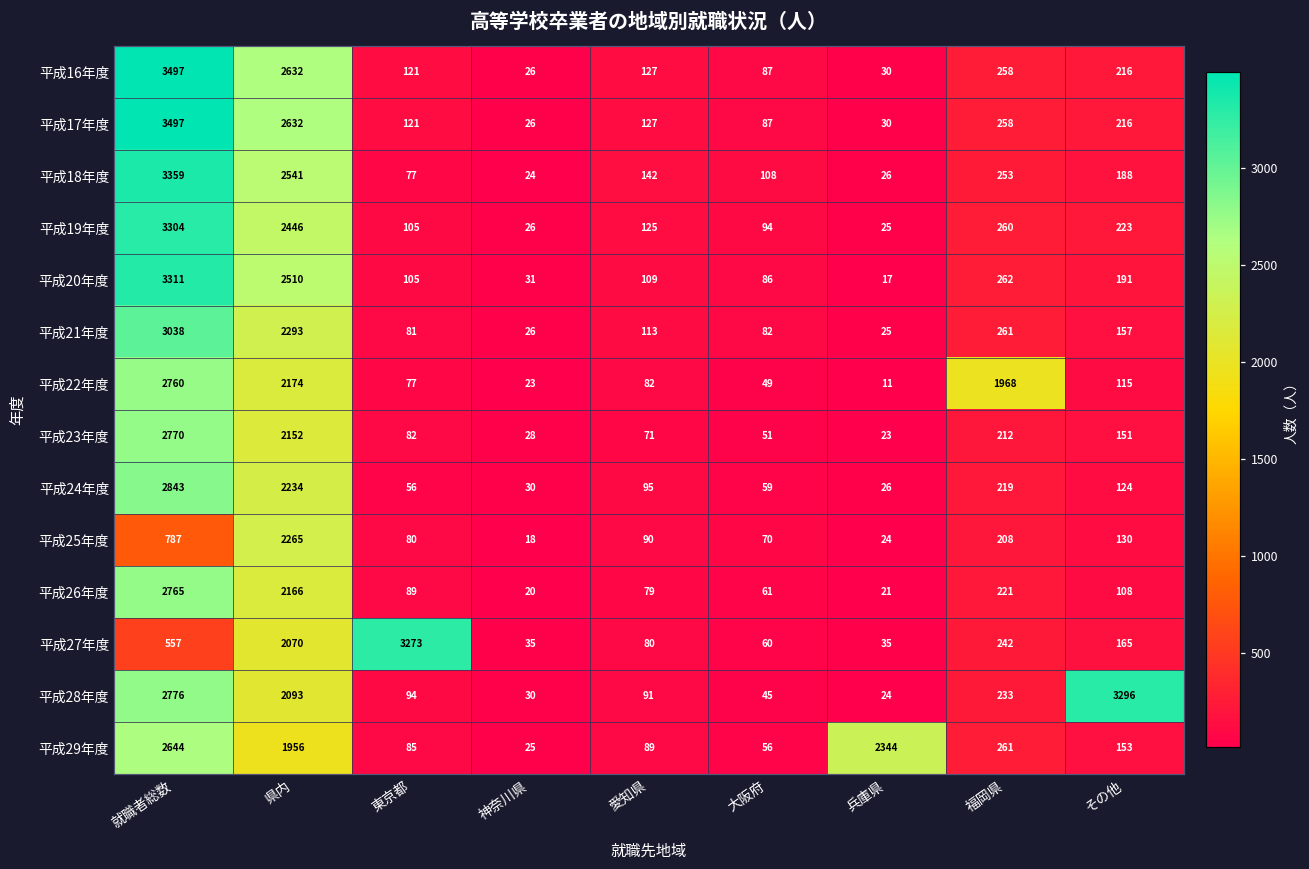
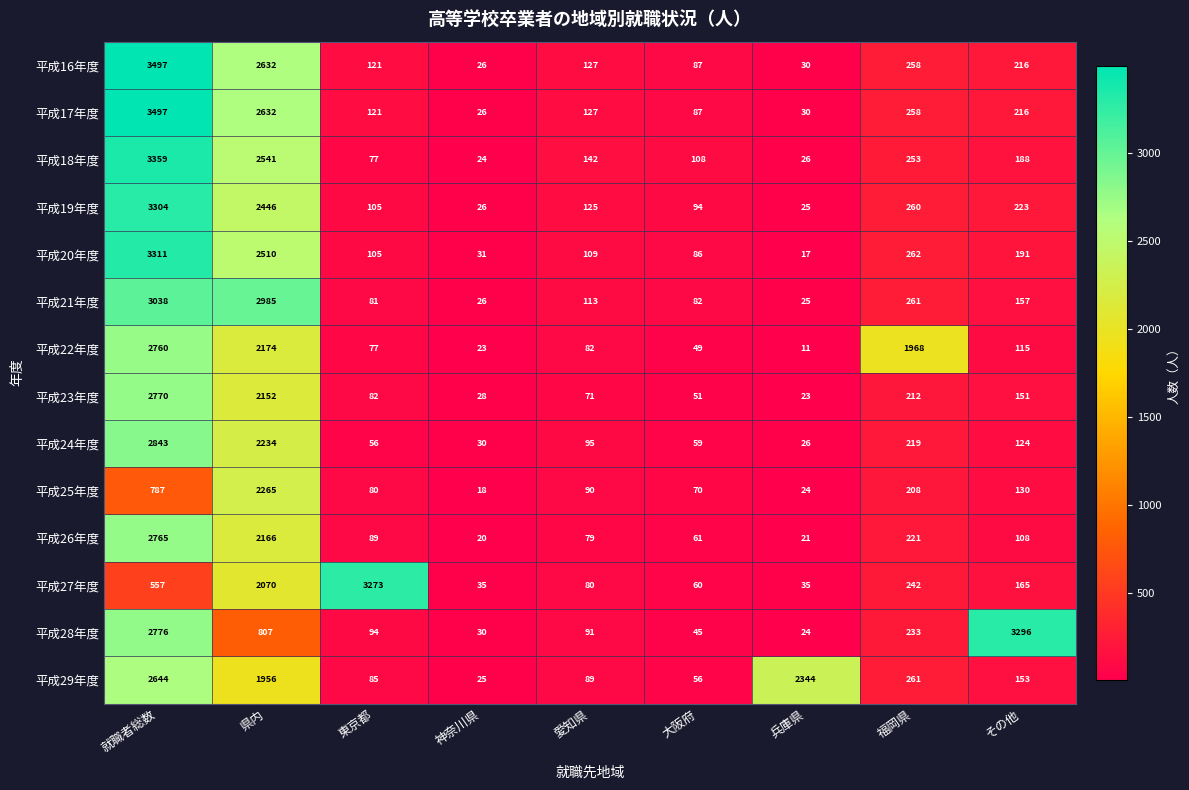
  {
    "平成16年度": {
      "就職者総数": 3497,
      "県内": 2632,
      "東京都": 121,
      "神奈川県": 26,
      "愛知県": 127,
      "大阪府": 87,
      "兵庫県": 30,
      "福岡県": 258,
      "その他": 216
    },
    "平成17年度": {
      "就職者総数": 3497,
      "県内": 2632,
      "東京都": 121,
      "神奈川県": 26,
      "愛知県": 127,
      "大阪府": 87,
      "兵庫県": 30,
      "福岡県": 258,
      "その他": 216
    },
    "平成18年度": {
      "就職者総数": 3359,
      "県内": 2541,
      "東京都": 77,
      "神奈川県": 24,
      "愛知県": 142,
      "大阪府": 108,
      "兵庫県": 26,
      "福岡県": 253,
      "その他": 188
    },
    "平成19年度": {
      "就職者総数": 3304,
      "県内": 2446,
      "東京都": 105,
      "神奈川県": 26,
      "愛知県": 125,
      "大阪府": 94,
      "兵庫県": 25,
      "福岡県": 260,
      "その他": 223
    },
    "平成20年度": {
      "就職者総数": 3311,
      "県内": 2510,
      "東京都": 105,
      "神奈川県": 31,
      "愛知県": 109,
      "大阪府": 86,
      "兵庫県": 17,
      "福岡県": 262,
      "その他": 191
    },
    "平成21年度": {
      "就職者総数": 3038,
-     "県内": 2293,
+     "県内": 2985,
      "東京都": 81,
      "神奈川県": 26,
      "愛知県": 113,
      "大阪府": 82,
      "兵庫県": 25,
      "福岡県": 261,
      "その他": 157
    },
    "平成22年度": {
      "就職者総数": 2760,
      "県内": 2174,
      "東京都": 77,
      "神奈川県": 23,
      "愛知県": 82,
      "大阪府": 49,
      "兵庫県": 11,
      "福岡県": 1968,
      "その他": 115
    },
    "平成23年度": {
      "就職者総数": 2770,
      "県内": 2152,
      "東京都": 82,
      "神奈川県": 28,
      "愛知県": 71,
      "大阪府": 51,
      "兵庫県": 23,
      "福岡県": 212,
      "その他": 151
    },
    "平成24年度": {
      "就職者総数": 2843,
      "県内": 2234,
      "東京都": 56,
      "神奈川県": 30,
      "愛知県": 95,
      "大阪府": 59,
      "兵庫県": 26,
      "福岡県": 219,
      "その他": 124
    },
    "平成25年度": {
      "就職者総数": 787,
      "県内": 2265,
      "東京都": 80,
      "神奈川県": 18,
      "愛知県": 90,
      "大阪府": 70,
      "兵庫県": 24,
      "福岡県": 208,
      "その他": 130
    },
    "平成26年度": {
      "就職者総数": 2765,
      "県内": 2166,
      "東京都": 89,
      "神奈川県": 20,
      "愛知県": 79,
      "大阪府": 61,
      "兵庫県": 21,
      "福岡県": 221,
      "その他": 108
    },
    "平成27年度": {
      "就職者総数": 557,
      "県内": 2070,
      "東京都": 3273,
      "神奈川県": 35,
      "愛知県": 80,
      "大阪府": 60,
      "兵庫県": 35,
      "福岡県": 242,
      "その他": 165
    },
    "平成28年度": {
      "就職者総数": 2776,
-     "県内": 2093,
+     "県内": 807,
      "東京都": 94,
      "神奈川県": 30,
      "愛知県": 91,
      "大阪府": 45,
      "兵庫県": 24,
      "福岡県": 233,
      "その他": 3296
    },
    "平成29年度": {
      "就職者総数": 2644,
      "県内": 1956,
      "東京都": 85,
      "神奈川県": 25,
      "愛知県": 89,
      "大阪府": 56,
      "兵庫県": 2344,
      "福岡県": 261,
      "その他": 153
    }
  }
